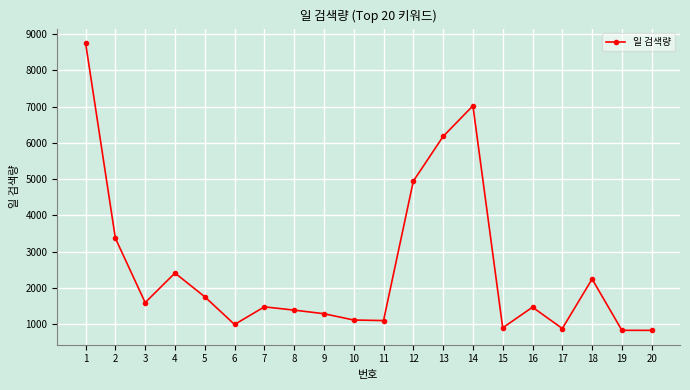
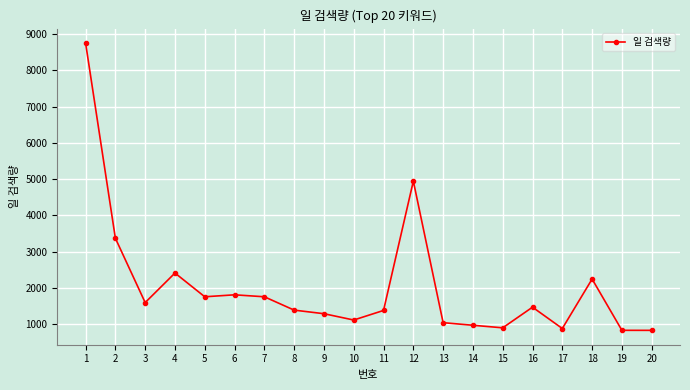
  {
    "1": 8800,
    "2": 3400,
    "3": 1600,
    "4": 2400,
    "5": 1800,
-   "6": 1000,
-   "7": 1500,
+   "6": 1800,
+   "7": 1800,
    "8": 1400,
    "9": 1300,
    "10": 1100,
-   "11": 1100,
+   "11": 1400,
    "12": 4900,
-   "13": 6200,
-   "14": 7000,
+   "13": 1000,
+   "14": 1000,
    "15": 900,
    "16": 1500,
    "17": 900,
    "18": 2200,
    "19": 800,
    "20": 800
  }
